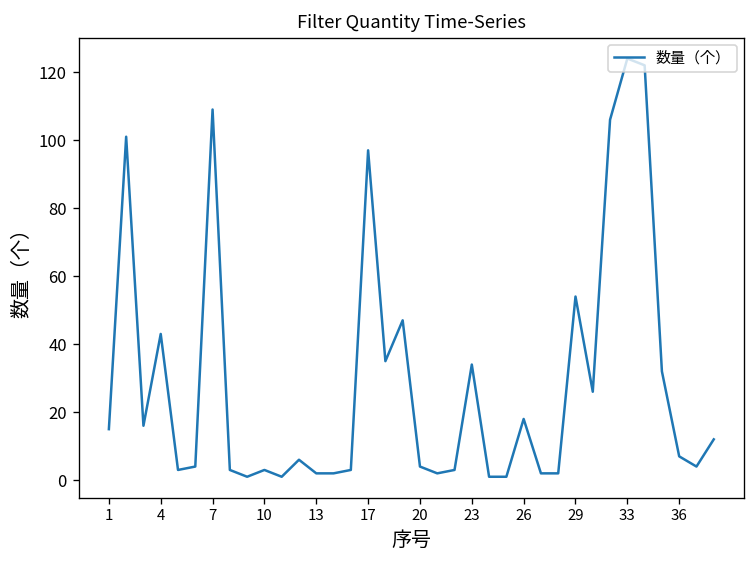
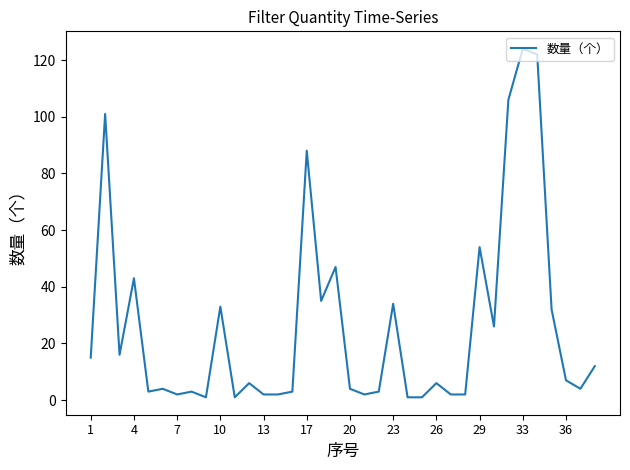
  {
    "1": 15,
    "4": 43,
-   "7": 109,
-   "10": 3,
+   "7": 2,
+   "10": 33,
    "13": 2,
-   "17": 97,
+   "17": 88,
    "20": 4,
    "23": 34,
-   "26": 18,
+   "26": 6,
    "29": 54,
    "36": 7
  }
